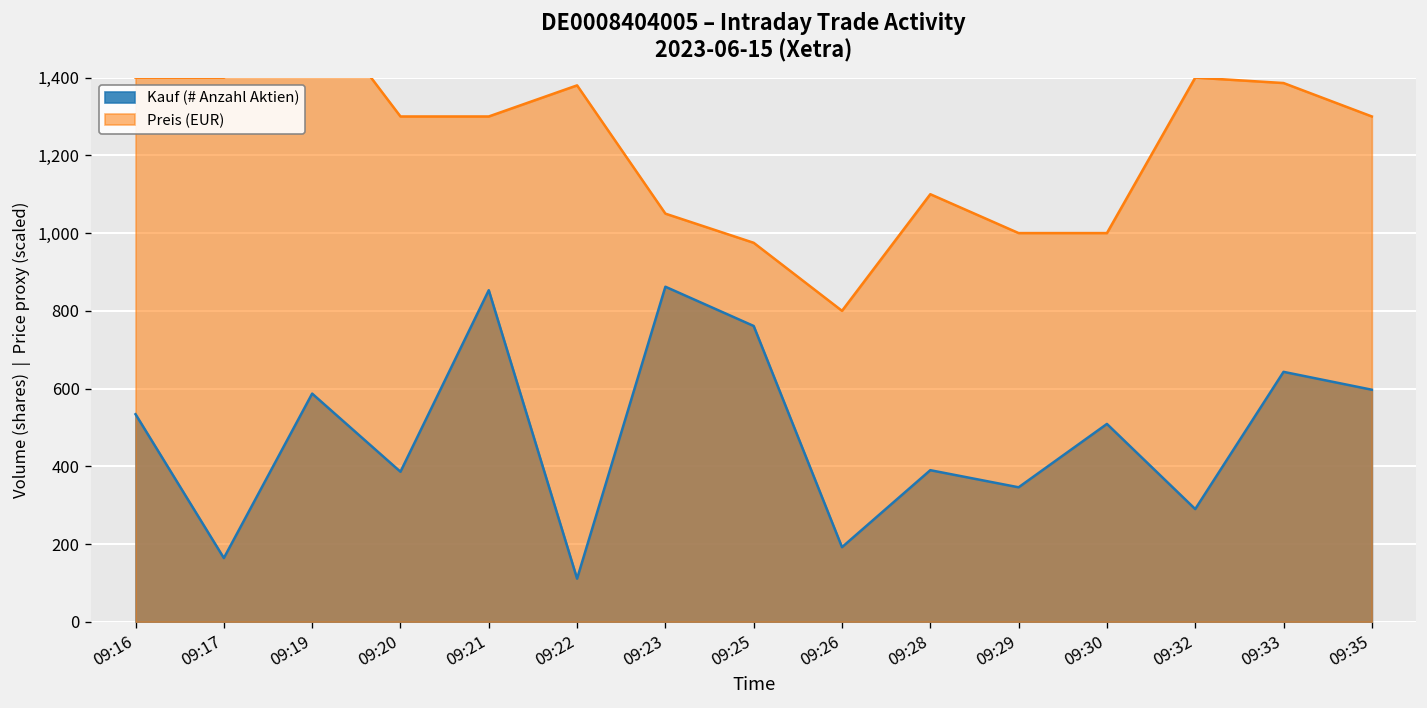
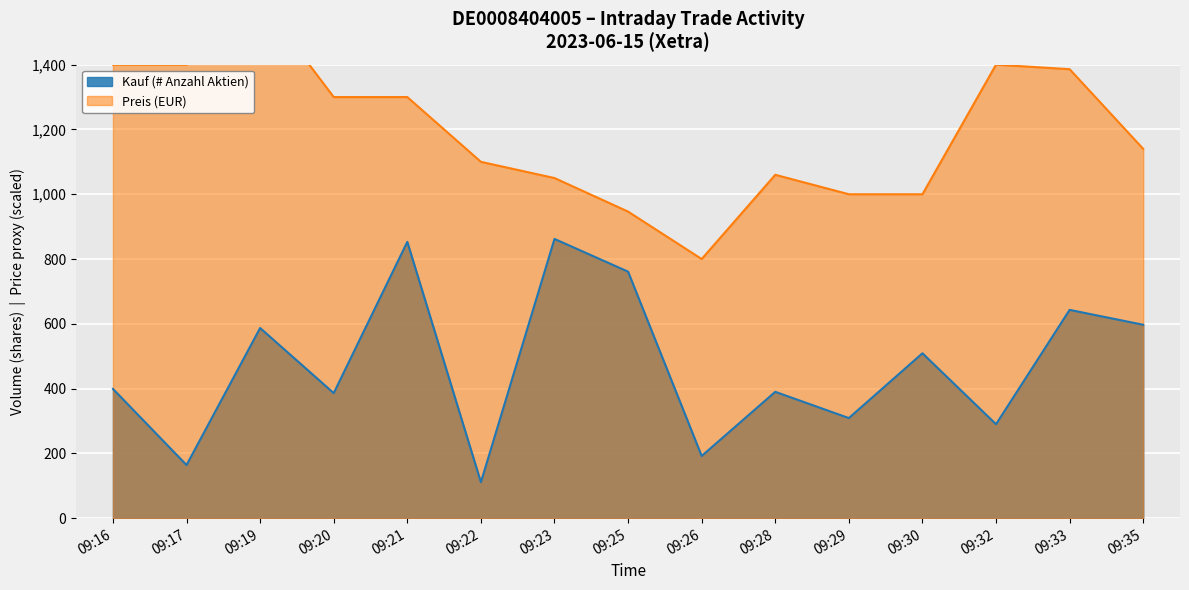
  {
    "Kauf (# Anzahl Aktien)": {
-     "09:16": "530",
+     "09:16": "400",
      "09:17": "160",
      "09:19": "590",
      "09:20": "390",
      "09:21": "850",
      "09:22": "110",
      "09:23": "860",
      "09:25": "760",
      "09:26": "190",
      "09:28": "390",
-     "09:29": "350",
+     "09:29": "310",
      "09:30": "510",
      "09:32": "290",
      "09:33": "640",
      "09:35": "600"
    },
    "Preis (EUR)": {
      "09:16": "1,400",
      "09:17": "1,400",
      "09:20": "1,300",
      "09:21": "1,300",
-     "09:22": "1,380",
+     "09:22": "1,100",
      "09:23": "1,050",
-     "09:25": "980",
+     "09:25": "950",
      "09:26": "800",
-     "09:28": "1,100",
+     "09:28": "1,060",
      "09:29": "1,000",
      "09:30": "1,000",
      "09:32": "1,400",
      "09:33": "1,390",
-     "09:35": "1,300"
+     "09:35": "1,140"
    }
  }
